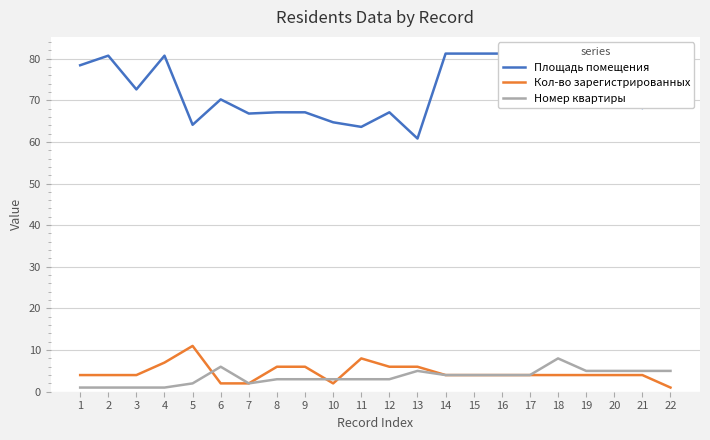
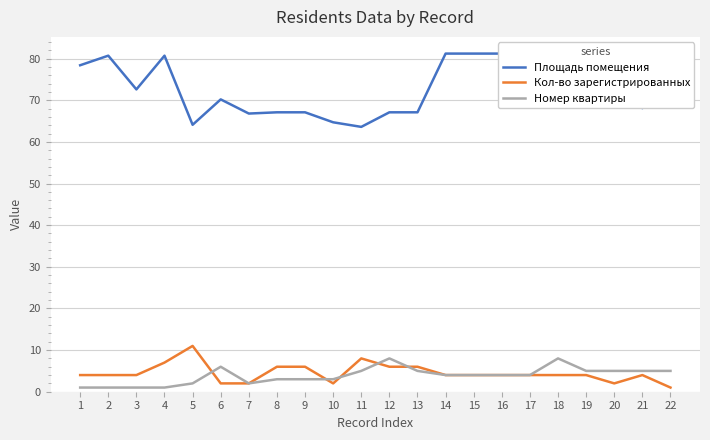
  {
    "Площадь помещения": {
      "1": 78,
      "2": 81,
      "3": 73,
      "4": 81,
      "5": 64,
      "6": 70,
      "7": 67,
      "8": 67,
      "9": 67,
      "10": 65,
      "11": 64,
      "12": 67,
-     "13": 61,
+     "13": 67,
      "14": 81,
      "15": 81
    },
    "Кол-во зарегистрированных": {
      "1": 4,
      "2": 4,
      "3": 4,
      "4": 7,
      "5": 11,
      "6": 2,
      "8": 6,
      "9": 6,
      "10": 2,
      "11": 8,
      "12": 6,
      "13": 6,
      "18": 4,
      "19": 4,
-     "20": 4,
+     "20": 2,
      "21": 4,
      "22": 1
    },
    "Номер квартиры": {
      "1": 1,
      "2": 1,
      "3": 1,
      "4": 1,
      "5": 2,
      "6": 6,
      "8": 3,
      "9": 3,
      "10": 3,
-     "11": 3,
-     "12": 3,
+     "11": 5,
+     "12": 8,
      "13": 5,
      "18": 8,
      "19": 5,
      "20": 5,
      "21": 5,
      "22": 5
    }
  }
